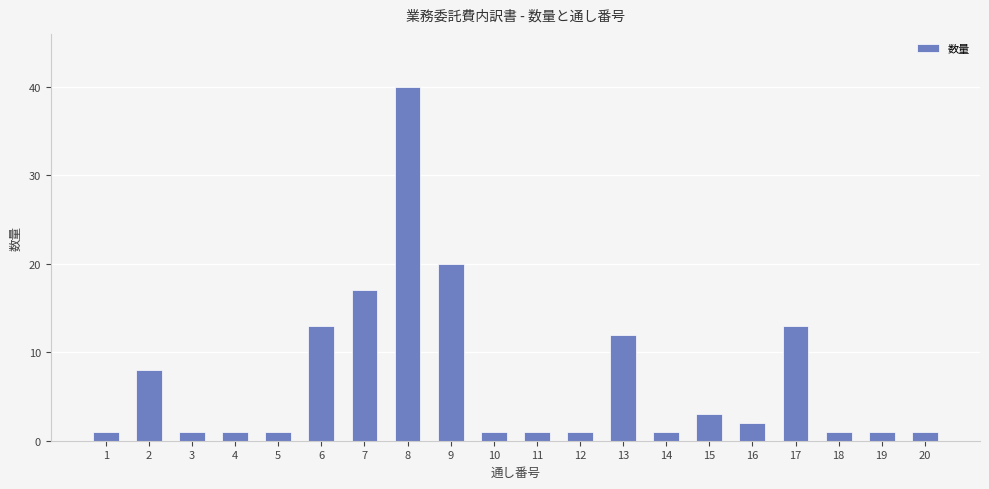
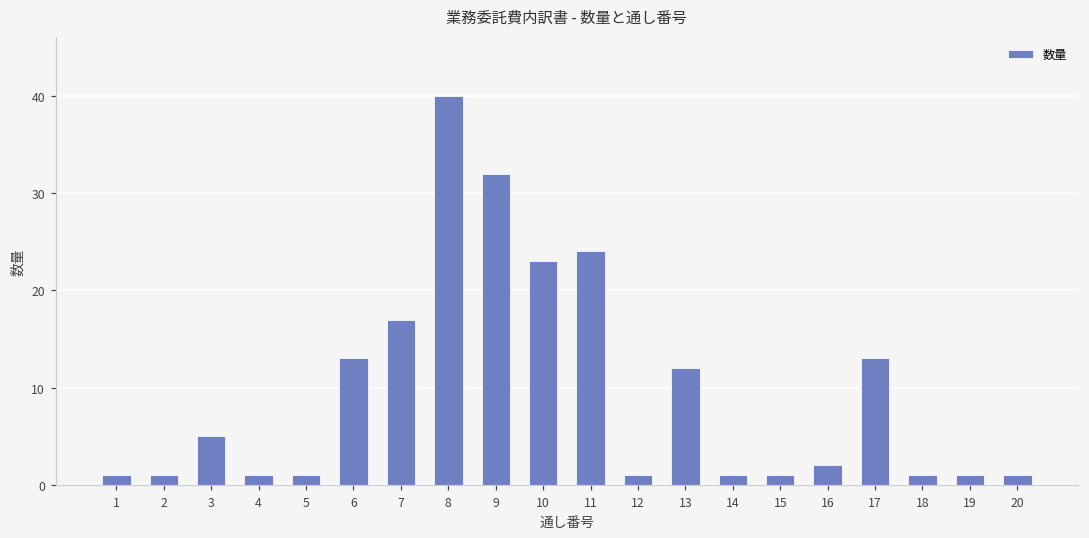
  {
    "1": 1,
-   "2": 8,
-   "3": 1,
+   "2": 1,
+   "3": 5,
    "4": 1,
    "5": 1,
    "6": 13,
    "7": 17,
    "8": 40,
-   "9": 20,
-   "10": 1,
-   "11": 1,
+   "9": 32,
+   "10": 23,
+   "11": 24,
    "12": 1,
    "13": 12,
    "14": 1,
-   "15": 3,
+   "15": 1,
    "16": 2,
    "17": 13,
    "18": 1,
    "19": 1,
    "20": 1
  }
